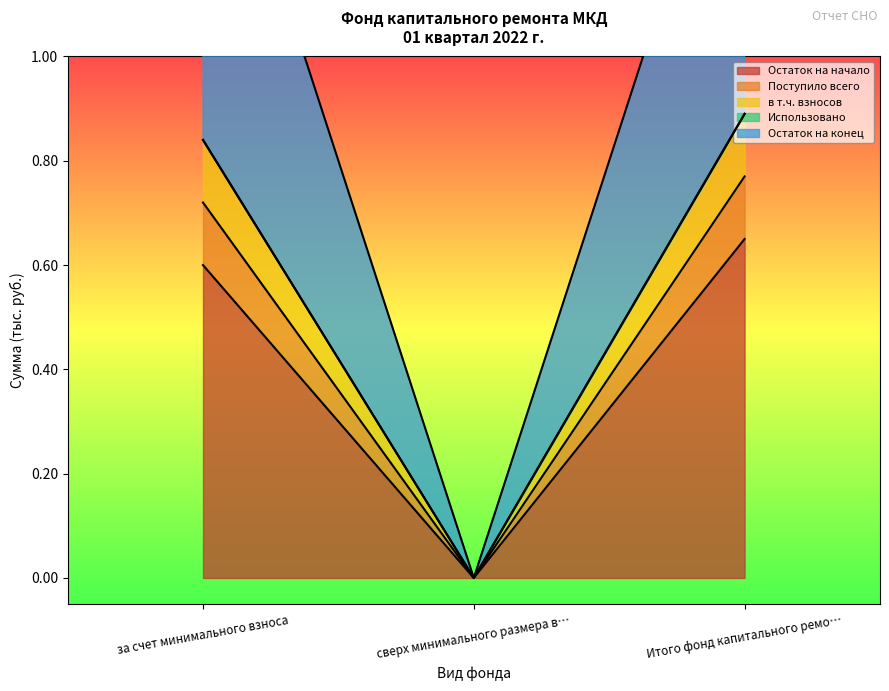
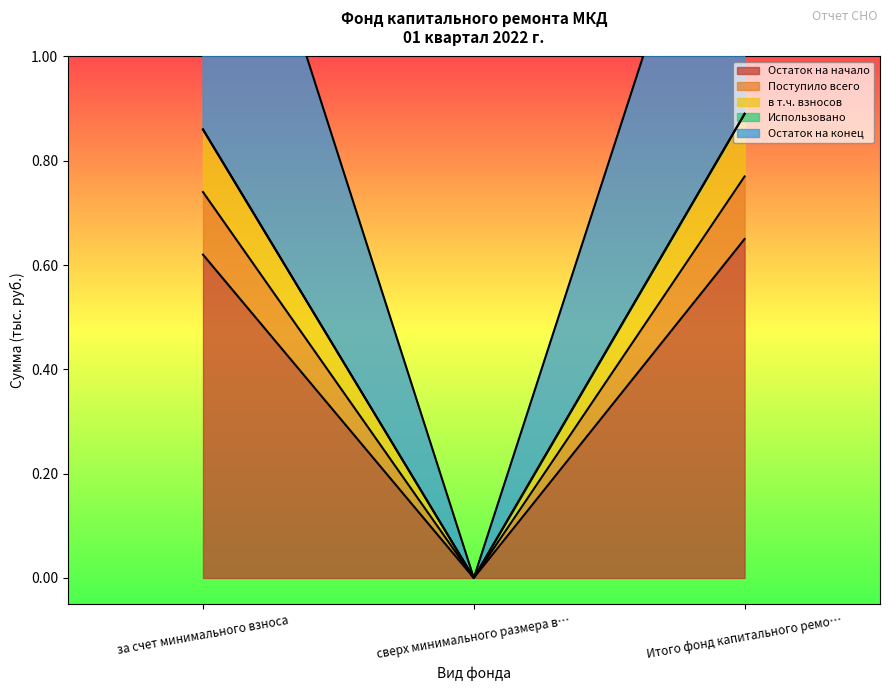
  {
    "Остаток на начало": {
-     "за счет минимального взноса": 0.60,
+     "за счет минимального взноса": 0.62,
      "Итого фонд капитального ремо…": 0.65
    },
    "Поступило всего": {
      "за счет минимального взноса": 0.12,
      "Итого фонд капитального ремо…": 0.12
    }
  }
